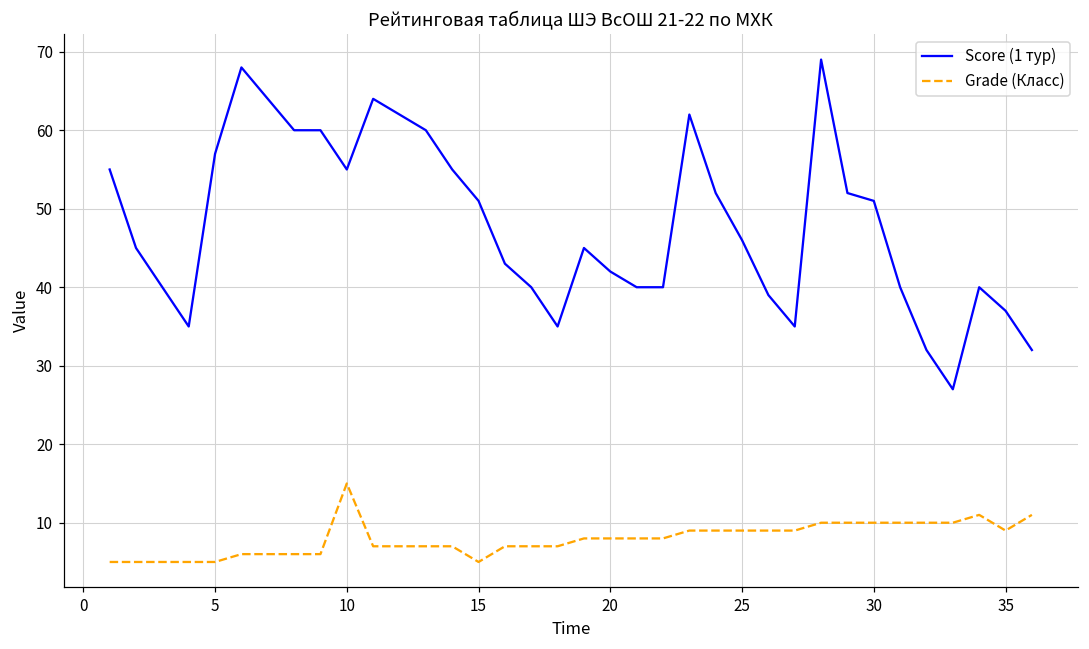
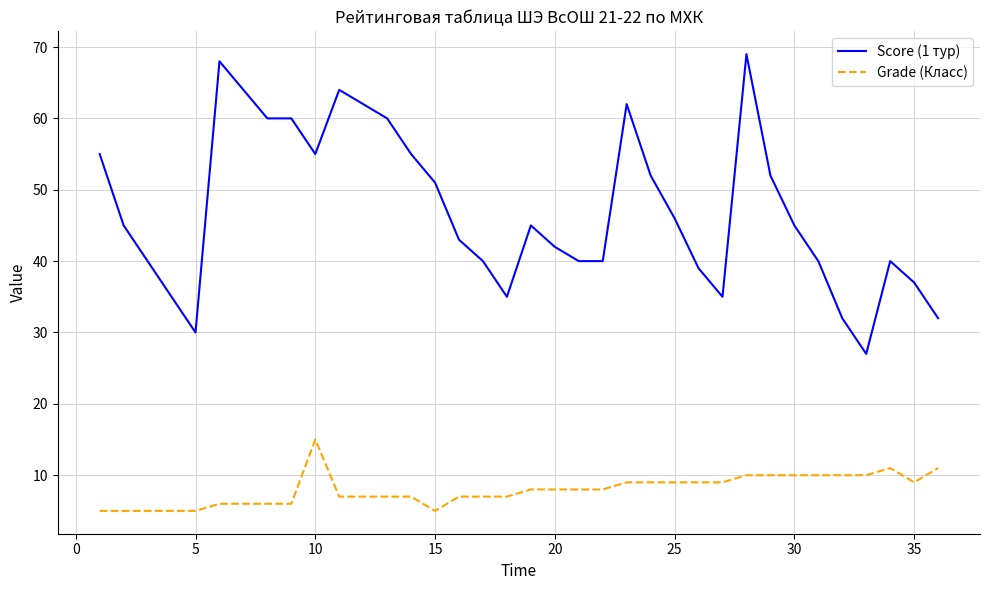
  {
    "Score (1 тур)": {
-     "5": 57,
+     "5": 30,
      "10": 55,
      "15": 51,
      "20": 42,
      "25": 46,
-     "30": 51,
+     "30": 45,
      "35": 37
    },
    "Grade (Класс)": {
      "5": 5,
      "10": 15,
      "15": 5,
      "20": 8,
      "25": 9,
      "30": 10,
      "35": 9
    }
  }
